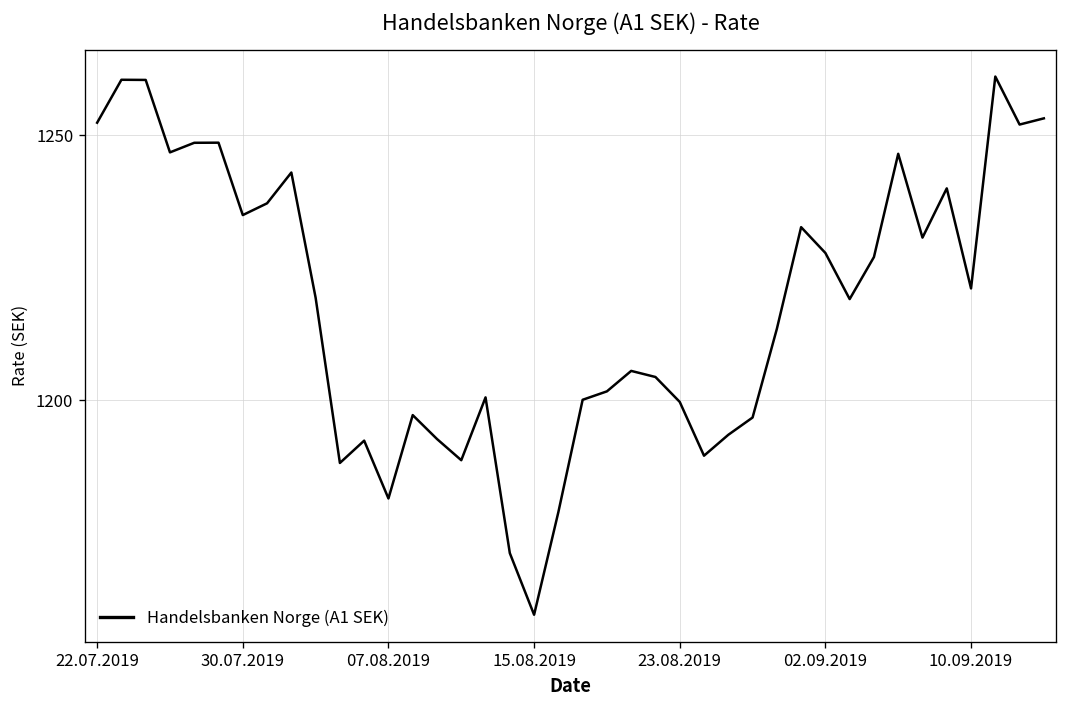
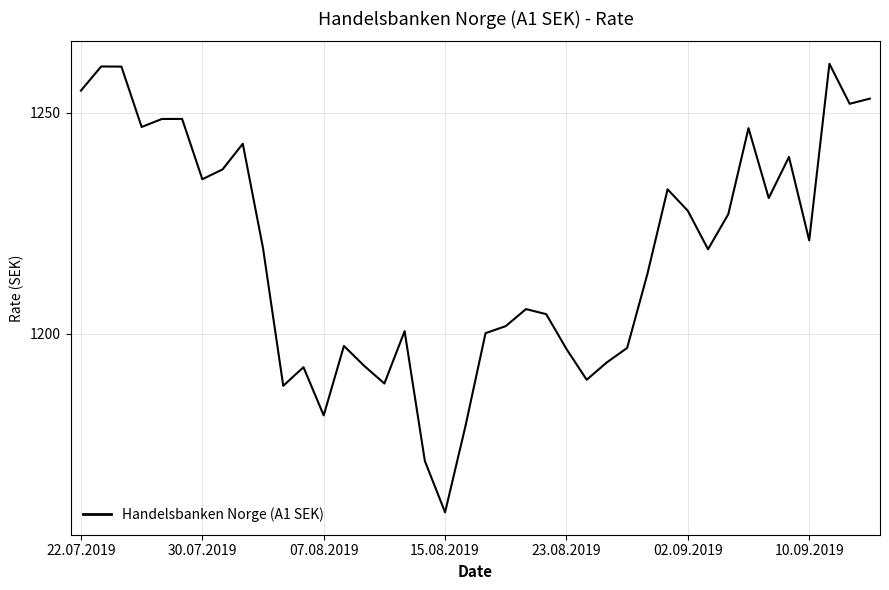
  {
-   "22.07.2019": 1252,
+   "22.07.2019": 1255,
    "30.07.2019": 1235,
    "07.08.2019": 1181,
    "15.08.2019": 1160,
-   "23.08.2019": 1200,
+   "23.08.2019": 1197,
    "02.09.2019": 1228,
    "10.09.2019": 1221
  }
